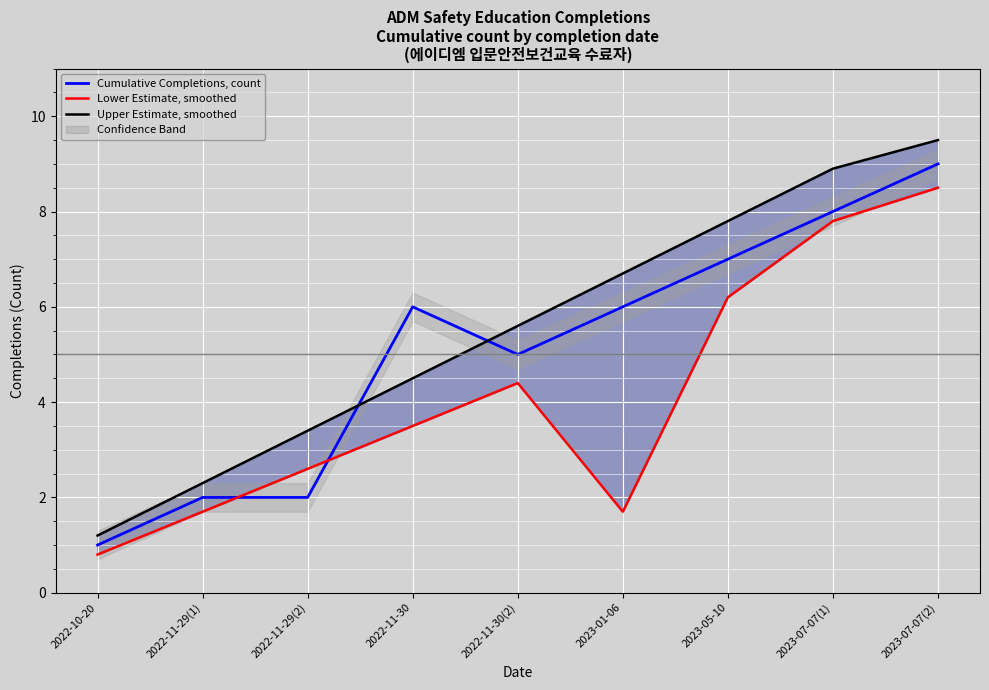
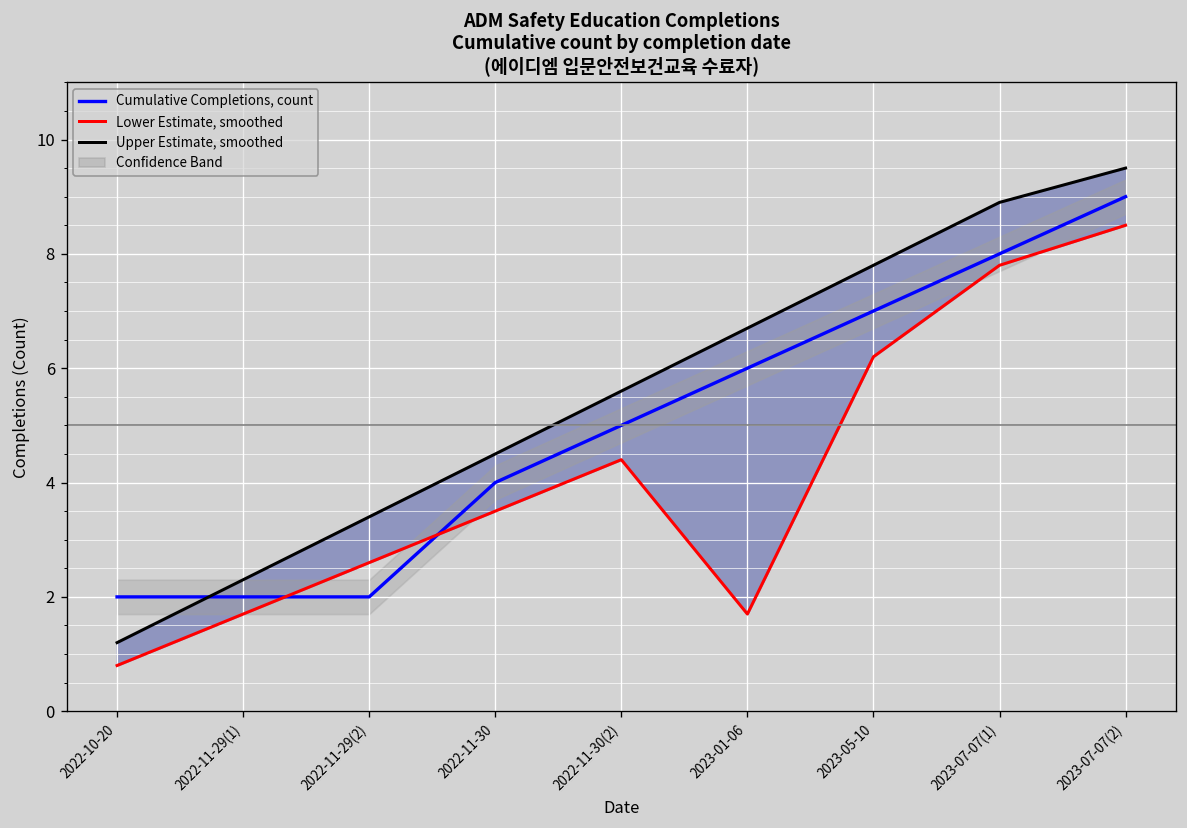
  {
    "Cumulative Completions, count": {
-     "2022-10-20": 1,
+     "2022-10-20": 2,
      "2022-11-29(1)": 2,
      "2022-11-29(2)": 2,
-     "2022-11-30": 6,
+     "2022-11-30": 4,
      "2022-11-30(2)": 5,
      "2023-01-06": 6,
      "2023-05-10": 7,
      "2023-07-07(1)": 8,
      "2023-07-07(2)": 9
    },
    "Lower Estimate, smoothed": {
      "2022-10-20": 0.8,
      "2022-11-29(1)": 1.7,
      "2022-11-29(2)": 2.6,
      "2022-11-30": 3.5,
      "2022-11-30(2)": 4.4,
      "2023-01-06": 1.7,
      "2023-05-10": 6.2,
      "2023-07-07(1)": 7.8,
      "2023-07-07(2)": 8.5
    }
  }
